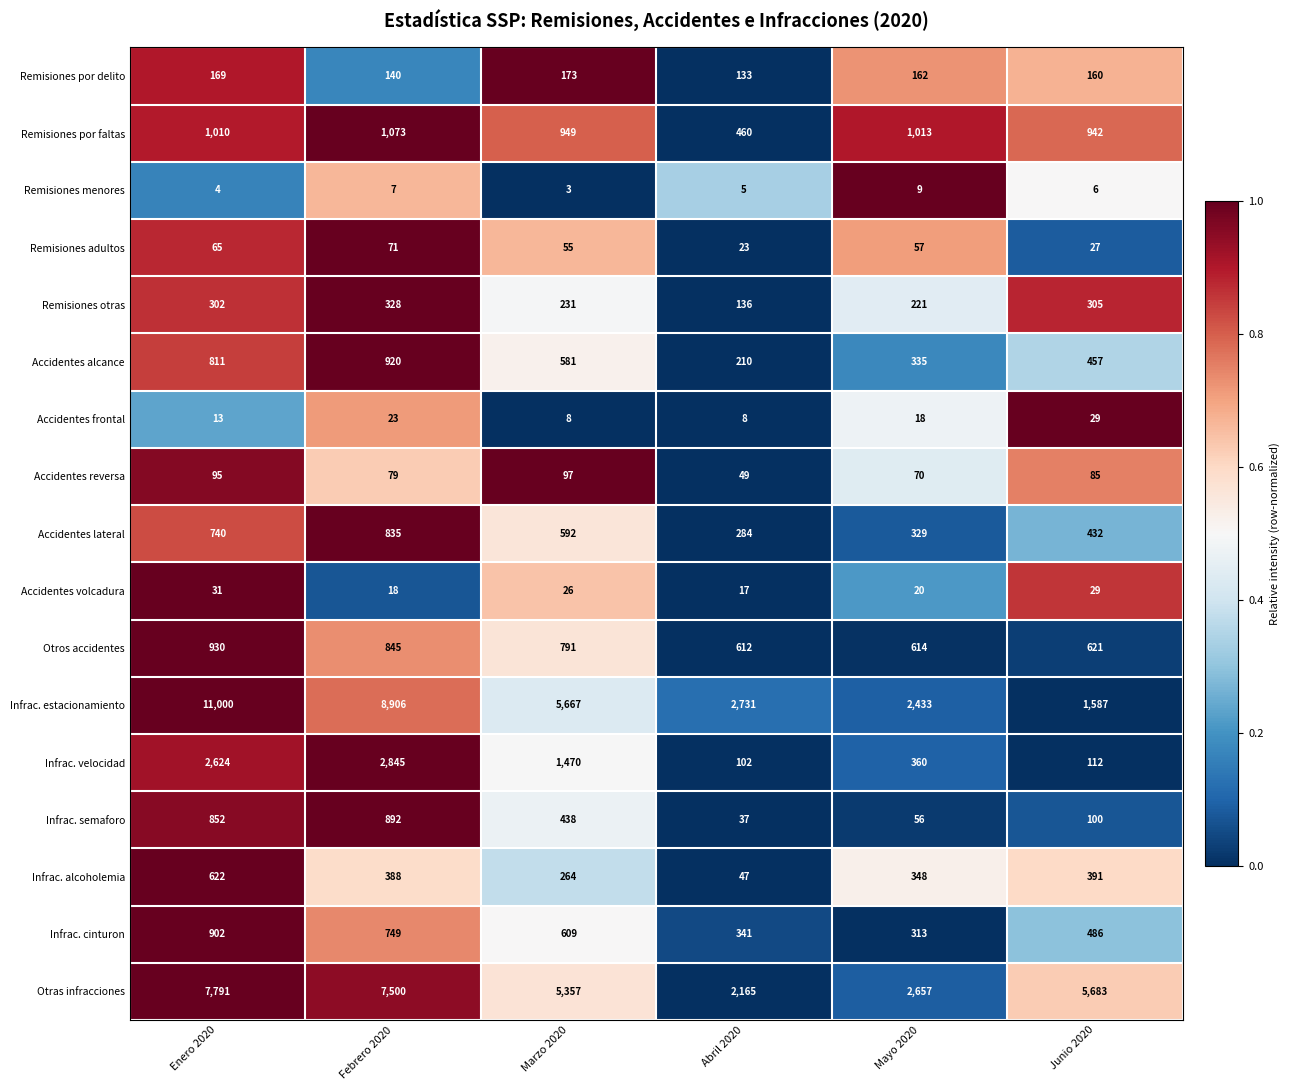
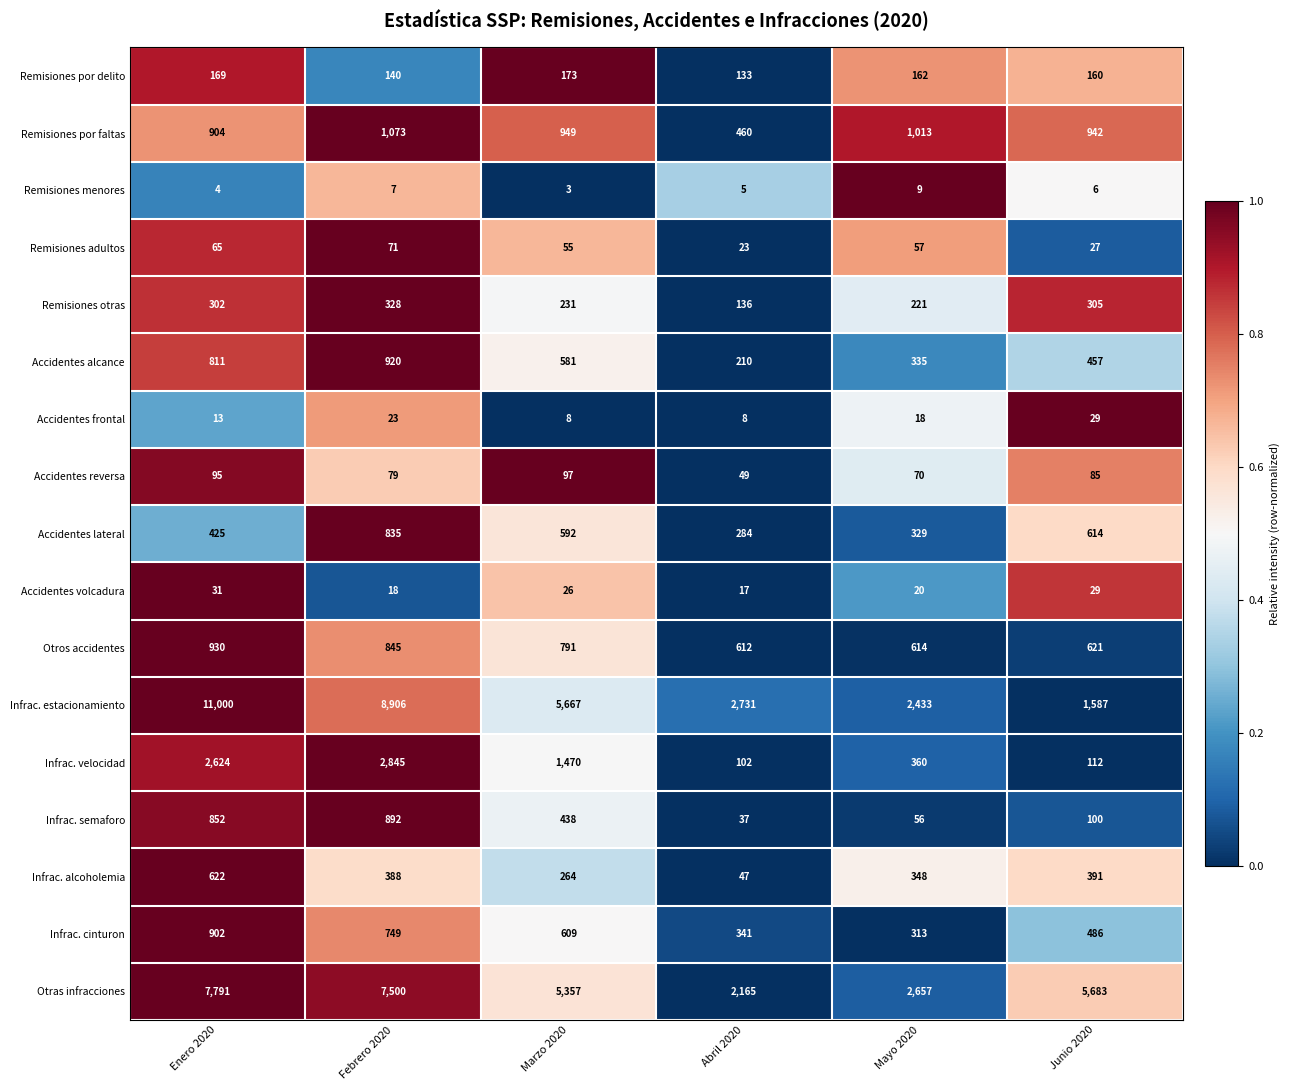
  {
    "Remisiones por delito": {
      "Enero 2020": "169",
      "Febrero 2020": "140",
      "Marzo 2020": "173",
      "Abril 2020": "133",
      "Mayo 2020": "162",
      "Junio 2020": "160"
    },
    "Remisiones por faltas": {
-     "Enero 2020": "1,010",
+     "Enero 2020": "904",
      "Febrero 2020": "1,073",
      "Marzo 2020": "949",
      "Abril 2020": "460",
      "Mayo 2020": "1,013",
      "Junio 2020": "942"
    },
    "Remisiones menores": {
      "Enero 2020": "4",
      "Febrero 2020": "7",
      "Marzo 2020": "3",
      "Abril 2020": "5",
      "Mayo 2020": "9",
      "Junio 2020": "6"
    },
    "Remisiones adultos": {
      "Enero 2020": "65",
      "Febrero 2020": "71",
      "Marzo 2020": "55",
      "Abril 2020": "23",
      "Mayo 2020": "57",
      "Junio 2020": "27"
    },
    "Remisiones otras": {
      "Enero 2020": "302",
      "Febrero 2020": "328",
      "Marzo 2020": "231",
      "Abril 2020": "136",
      "Mayo 2020": "221",
      "Junio 2020": "305"
    },
    "Accidentes alcance": {
      "Enero 2020": "811",
      "Febrero 2020": "920",
      "Marzo 2020": "581",
      "Abril 2020": "210",
      "Mayo 2020": "335",
      "Junio 2020": "457"
    },
    "Accidentes frontal": {
      "Enero 2020": "13",
      "Febrero 2020": "23",
      "Marzo 2020": "8",
      "Abril 2020": "8",
      "Mayo 2020": "18",
      "Junio 2020": "29"
    },
    "Accidentes reversa": {
      "Enero 2020": "95",
      "Febrero 2020": "79",
      "Marzo 2020": "97",
      "Abril 2020": "49",
      "Mayo 2020": "70",
      "Junio 2020": "85"
    },
    "Accidentes lateral": {
-     "Enero 2020": "740",
+     "Enero 2020": "425",
      "Febrero 2020": "835",
      "Marzo 2020": "592",
      "Abril 2020": "284",
      "Mayo 2020": "329",
-     "Junio 2020": "432"
+     "Junio 2020": "614"
    },
    "Accidentes volcadura": {
      "Enero 2020": "31",
      "Febrero 2020": "18",
      "Marzo 2020": "26",
      "Abril 2020": "17",
      "Mayo 2020": "20",
      "Junio 2020": "29"
    },
    "Otros accidentes": {
      "Enero 2020": "930",
      "Febrero 2020": "845",
      "Marzo 2020": "791",
      "Abril 2020": "612",
      "Mayo 2020": "614",
      "Junio 2020": "621"
    },
    "Infrac. estacionamiento": {
      "Enero 2020": "11,000",
      "Febrero 2020": "8,906",
      "Marzo 2020": "5,667",
      "Abril 2020": "2,731",
      "Mayo 2020": "2,433",
      "Junio 2020": "1,587"
    },
    "Infrac. velocidad": {
      "Enero 2020": "2,624",
      "Febrero 2020": "2,845",
      "Marzo 2020": "1,470",
      "Abril 2020": "102",
      "Mayo 2020": "360",
      "Junio 2020": "112"
    },
    "Infrac. semaforo": {
      "Enero 2020": "852",
      "Febrero 2020": "892",
      "Marzo 2020": "438",
      "Abril 2020": "37",
      "Mayo 2020": "56",
      "Junio 2020": "100"
    },
    "Infrac. alcoholemia": {
      "Enero 2020": "622",
      "Febrero 2020": "388",
      "Marzo 2020": "264",
      "Abril 2020": "47",
      "Mayo 2020": "348",
      "Junio 2020": "391"
    },
    "Infrac. cinturon": {
      "Enero 2020": "902",
      "Febrero 2020": "749",
      "Marzo 2020": "609",
      "Abril 2020": "341",
      "Mayo 2020": "313",
      "Junio 2020": "486"
    },
    "Otras infracciones": {
      "Enero 2020": "7,791",
      "Febrero 2020": "7,500",
      "Marzo 2020": "5,357",
      "Abril 2020": "2,165",
      "Mayo 2020": "2,657",
      "Junio 2020": "5,683"
    }
  }
